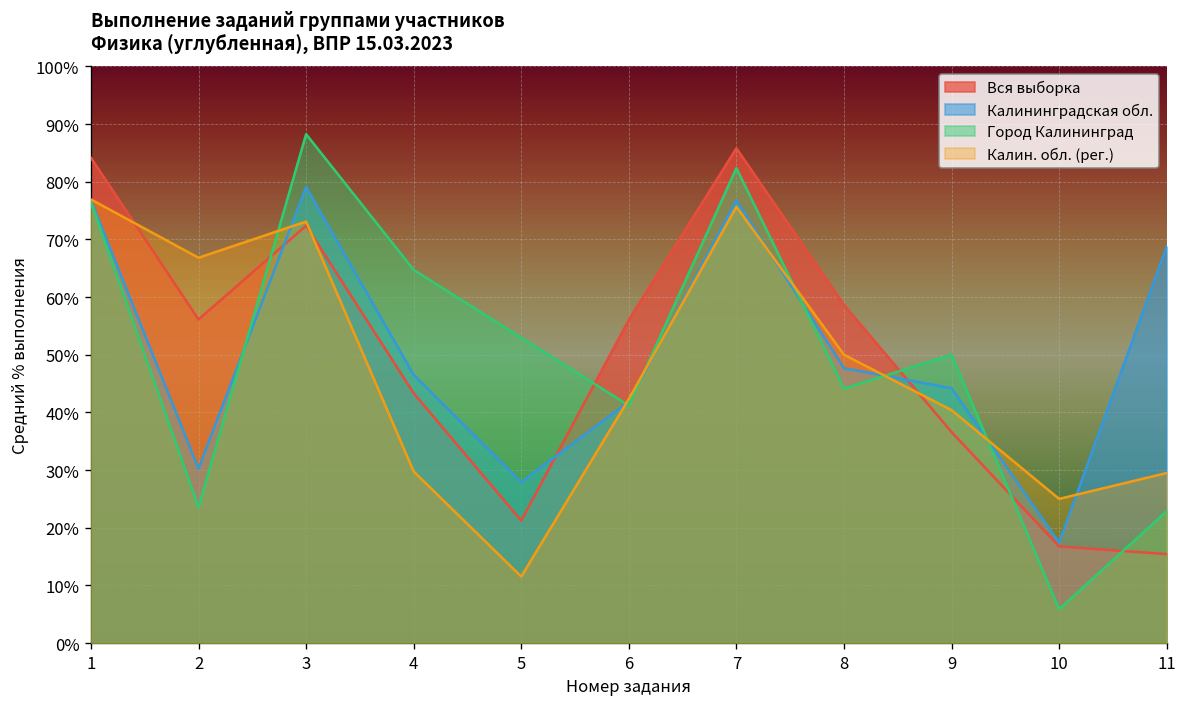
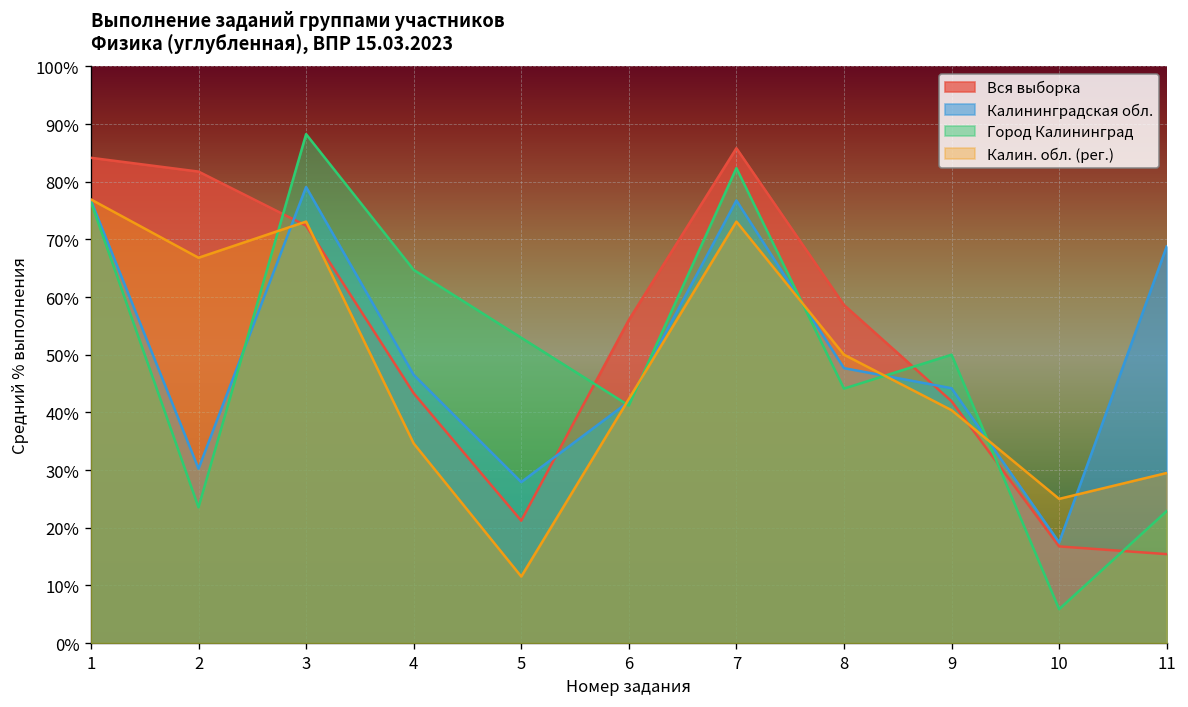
  {
    "Вся выборка": {
      "1": "84%",
-     "2": "56%",
+     "2": "82%",
      "3": "72%",
      "4": "43%",
      "5": "21%",
      "6": "56%",
      "7": "86%",
      "8": "59%",
-     "9": "37%",
+     "9": "42%",
      "10": "17%",
      "11": "15%"
    },
    "Калининградская обл.": {
      "2": "30%",
      "3": "79%",
      "4": "47%",
      "5": "28%",
      "7": "77%",
      "8": "48%",
      "9": "44%",
      "10": "17%",
      "11": "69%"
    },
    "Город Калининград": {
      "2": "24%",
      "3": "88%",
      "4": "65%",
      "5": "53%",
      "6": "41%",
      "7": "82%",
      "8": "44%",
      "9": "50%",
      "10": "6%",
      "11": "23%"
    },
    "Калин. обл. (рег.)": {
      "2": "67%",
      "3": "73%",
-     "4": "30%",
+     "4": "35%",
      "5": "12%",
-     "7": "76%",
+     "7": "73%",
      "8": "50%",
      "9": "40%",
      "10": "25%",
      "11": "29%"
    }
  }
